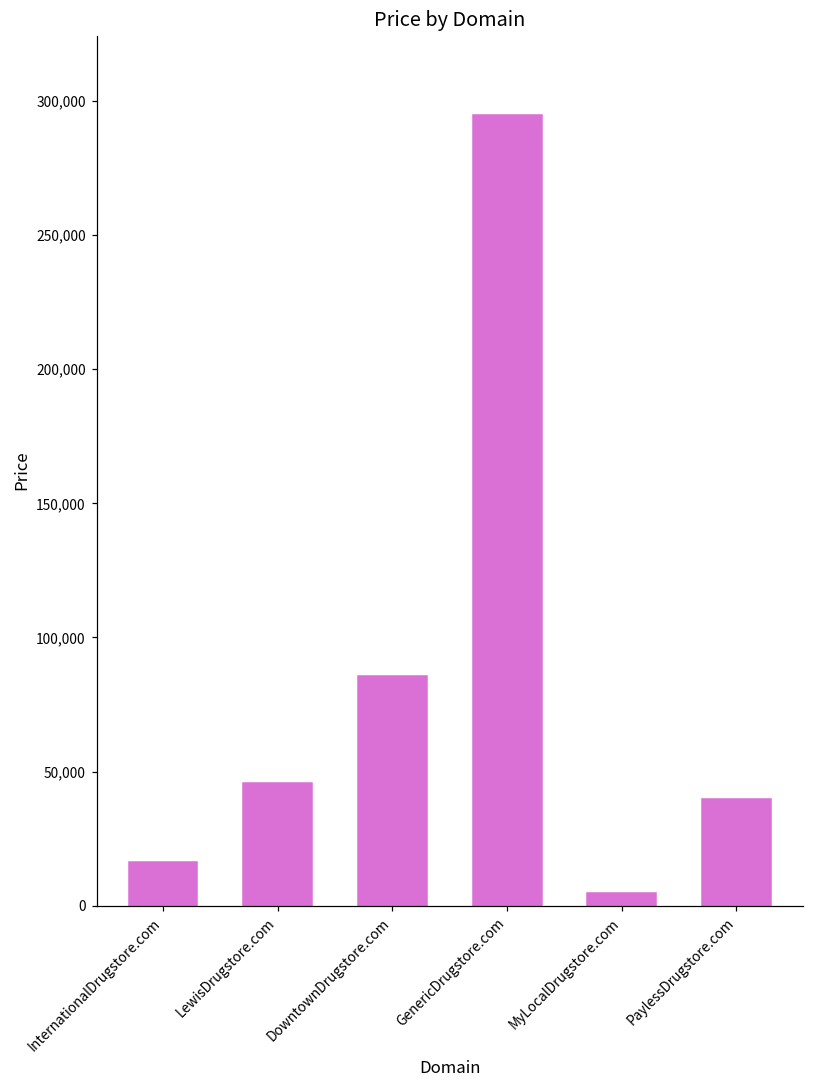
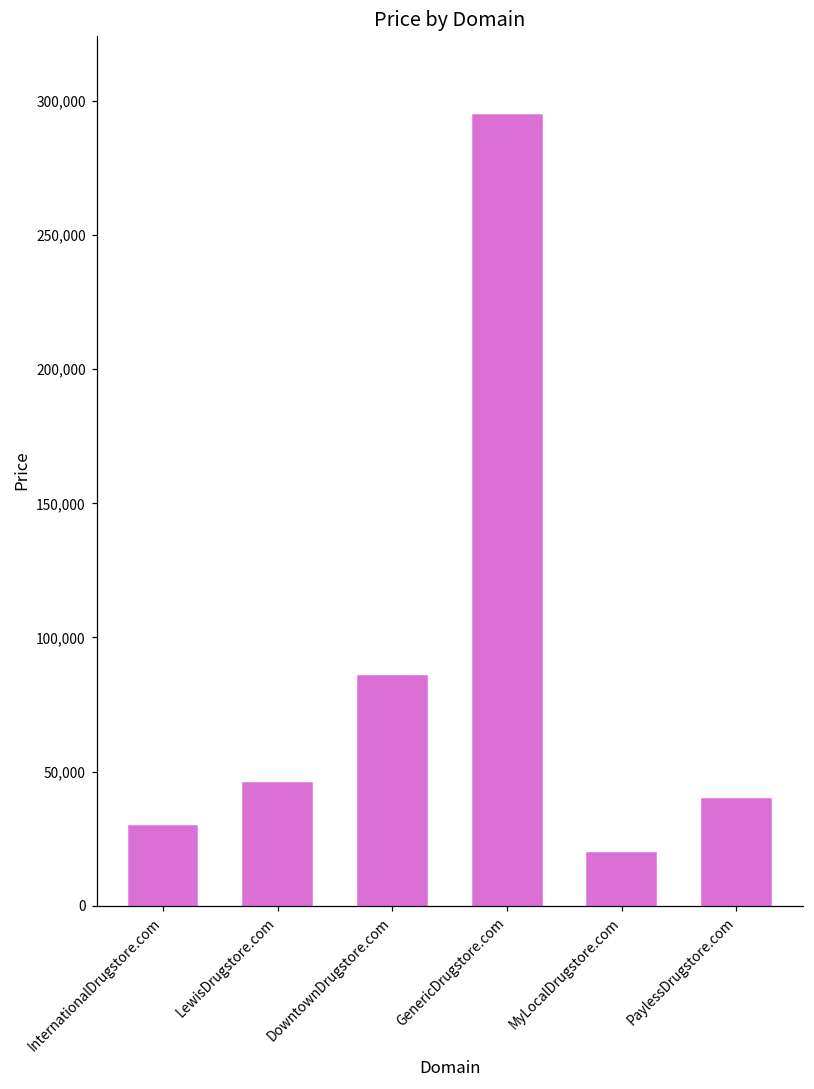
  {
-   "InternationalDrugstore.com": "16,000",
+   "InternationalDrugstore.com": "30,000",
    "LewisDrugstore.com": "46,000",
    "DowntownDrugstore.com": "86,000",
    "GenericDrugstore.com": "295,000",
-   "MyLocalDrugstore.com": "5,000",
+   "MyLocalDrugstore.com": "20,000",
    "PaylessDrugstore.com": "40,000"
  }
